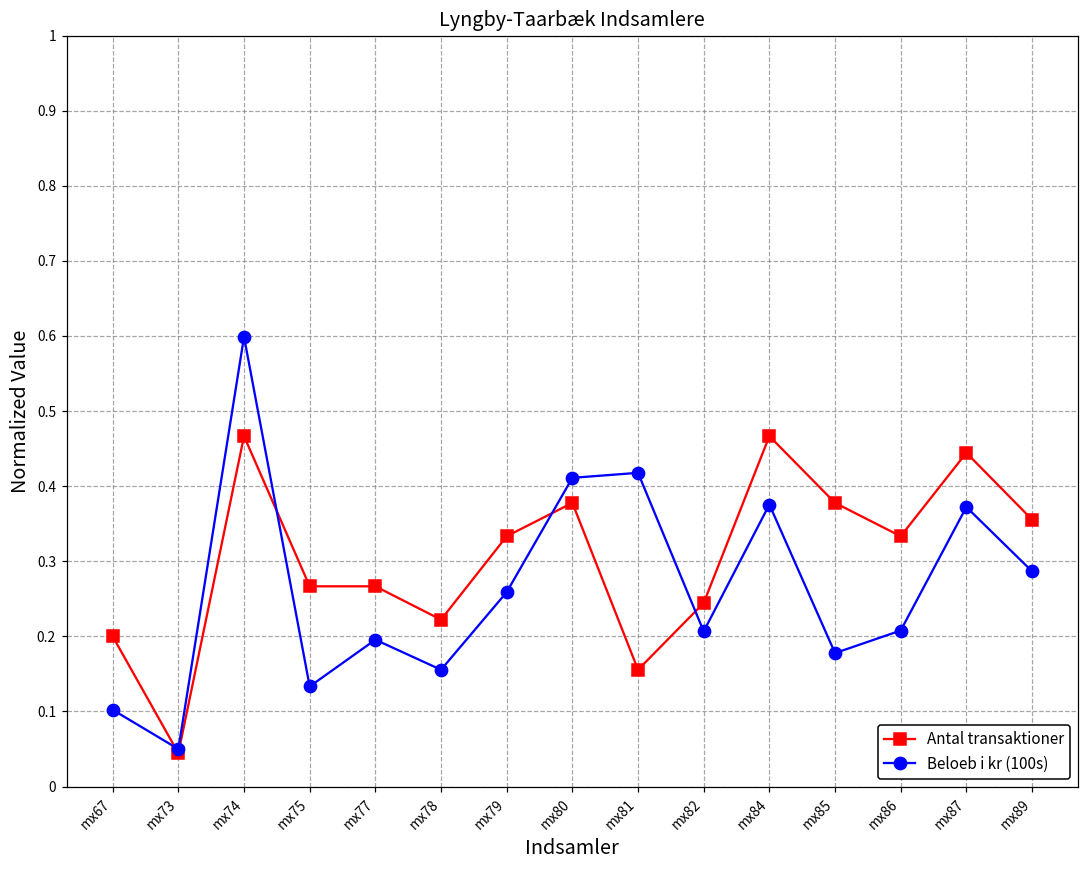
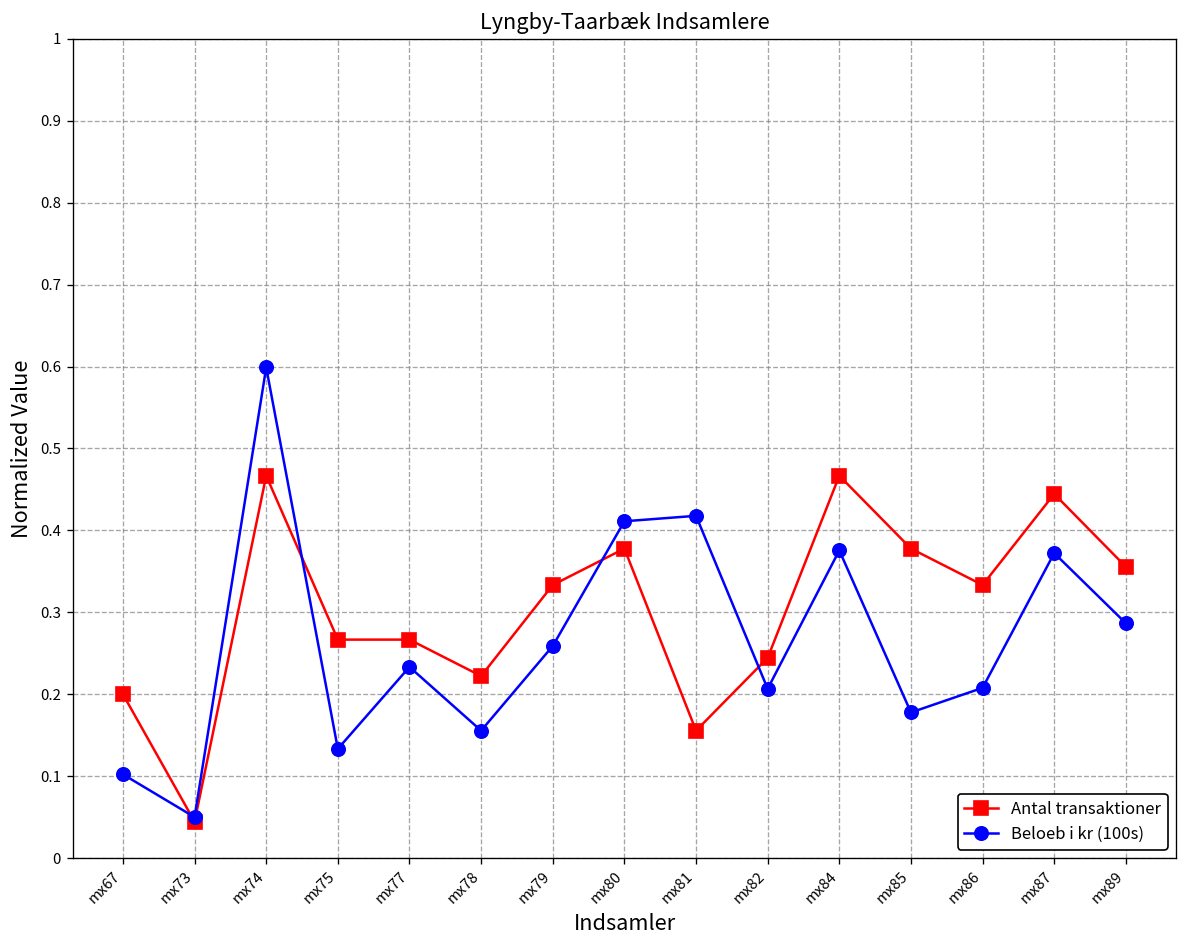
  {
    "Antal transaktioner": {
      "mx67": 0.20,
      "mx73": 0.04,
      "mx74": 0.47,
      "mx75": 0.27,
      "mx77": 0.27,
      "mx78": 0.22,
      "mx79": 0.33,
      "mx80": 0.38,
      "mx81": 0.16,
      "mx82": 0.24,
      "mx84": 0.47,
      "mx85": 0.38,
      "mx86": 0.33,
      "mx87": 0.44,
      "mx89": 0.36
    },
    "Beloeb i kr (100s)": {
      "mx67": 0.10,
      "mx73": 0.05,
      "mx74": 0.60,
      "mx75": 0.13,
-     "mx77": 0.20,
+     "mx77": 0.23,
      "mx78": 0.16,
      "mx79": 0.26,
      "mx80": 0.41,
      "mx81": 0.42,
      "mx82": 0.21,
      "mx84": 0.38,
      "mx85": 0.18,
      "mx86": 0.21,
      "mx87": 0.37,
      "mx89": 0.29
    }
  }
